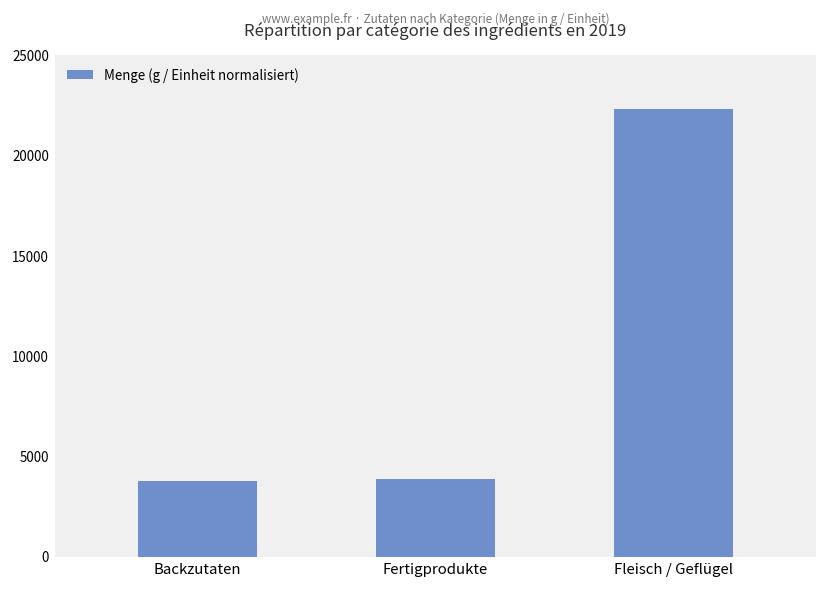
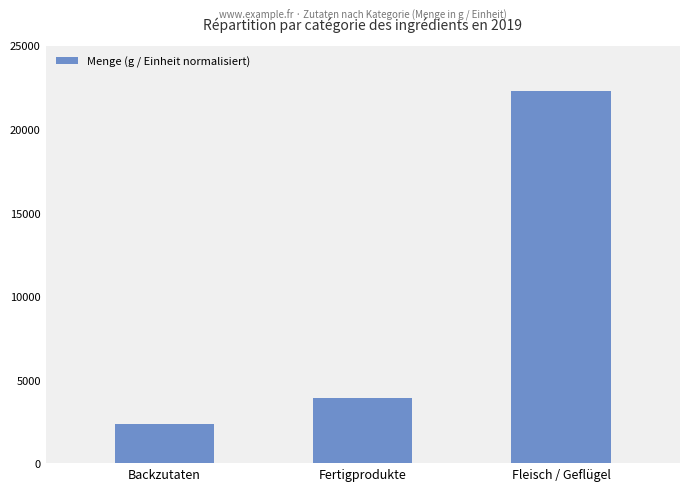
  {
-   "Backzutaten": 3700,
+   "Backzutaten": 2400,
    "Fertigprodukte": 3900,
    "Fleisch / Geflügel": 22300
  }
